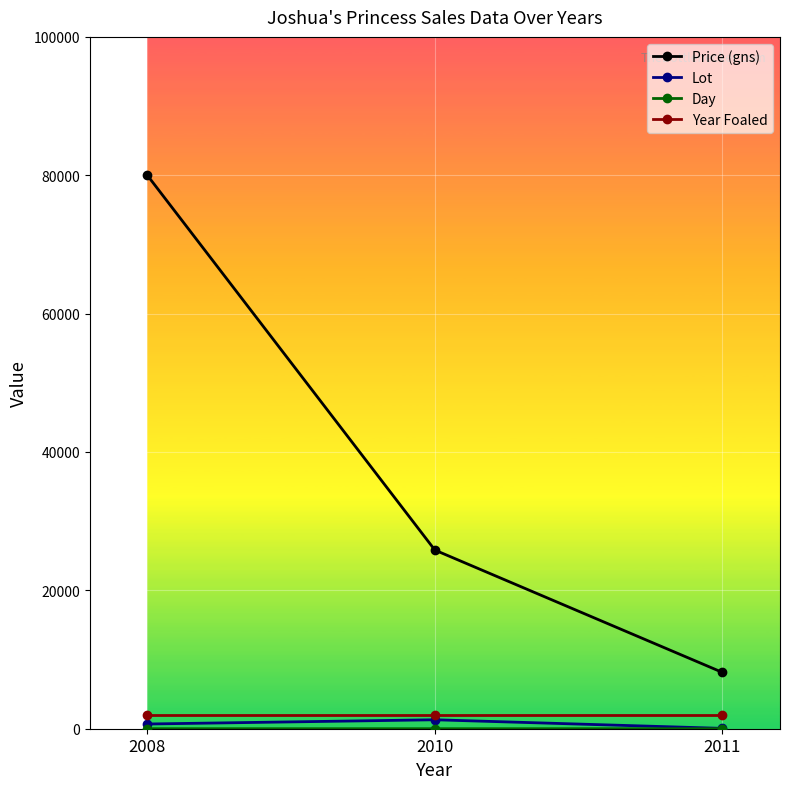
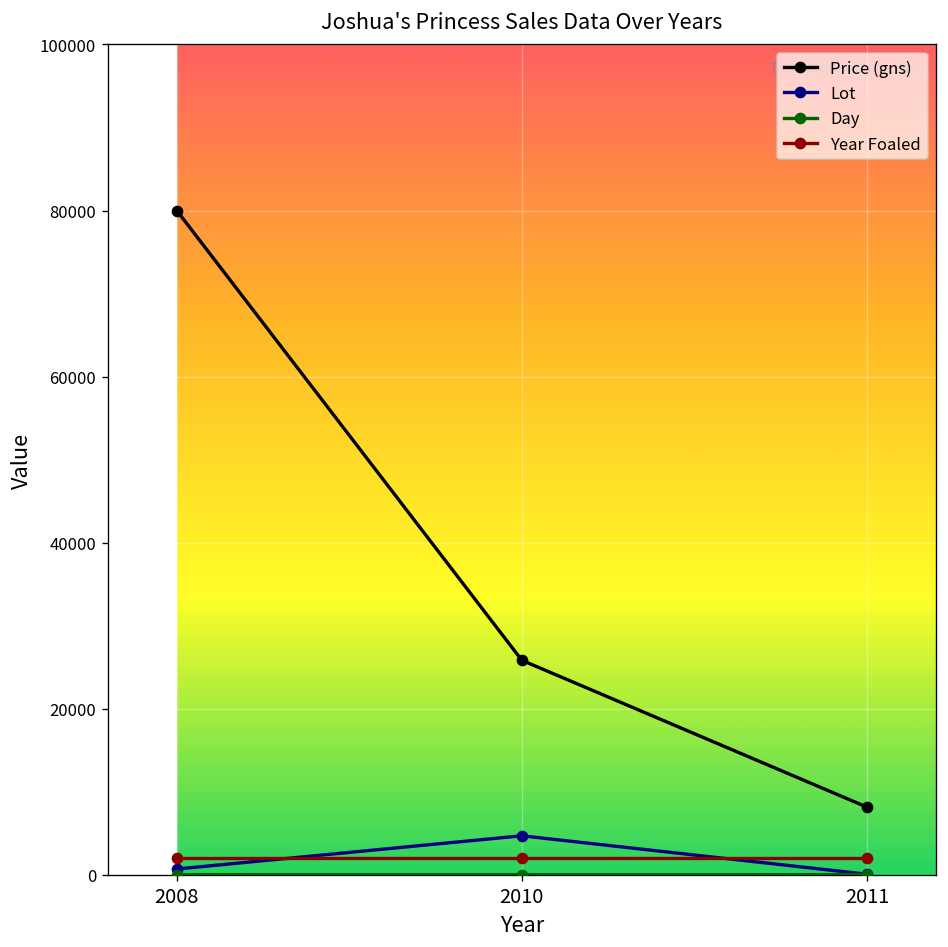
  {
    "Price (gns)": {
      "2008": 80000,
      "2010": 26000,
      "2011": 8000
    },
    "Lot": {
      "2008": 1000,
-     "2010": 1000
+     "2010": 5000
    },
    "Day": {
      "2008": 0,
      "2010": 0
    },
    "Year Foaled": {
      "2008": 2000,
      "2010": 2000,
      "2011": 2000
    }
  }
